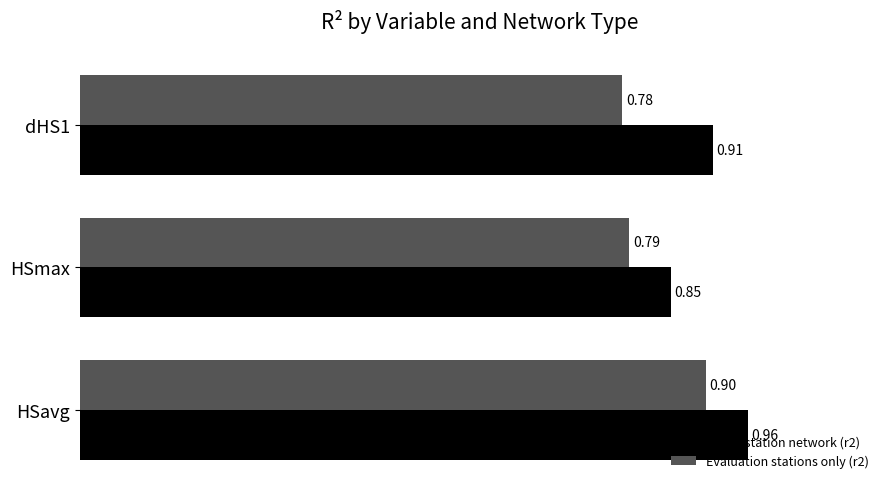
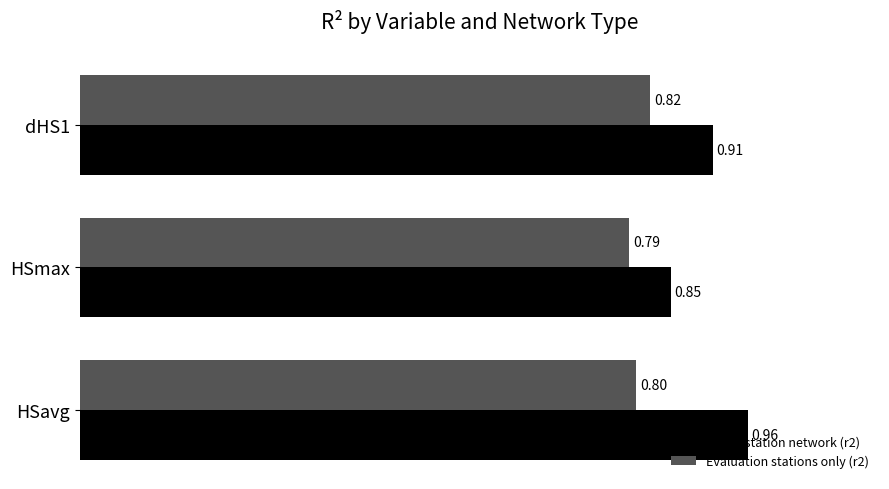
  {
    "Dense station network (r2)": {
      "dHS1": 0.91,
      "HSmax": 0.85,
      "HSavg": 0.96
    },
    "Evaluation stations only (r2)": {
-     "dHS1": 0.78,
+     "dHS1": 0.82,
      "HSmax": 0.79,
-     "HSavg": 0.90
+     "HSavg": 0.80
    }
  }
